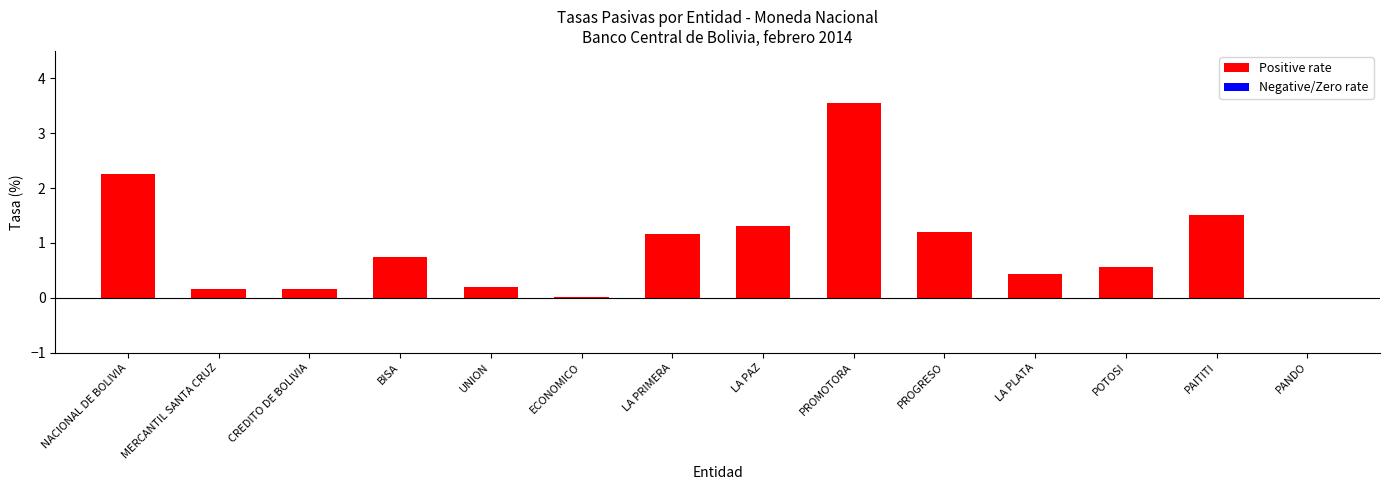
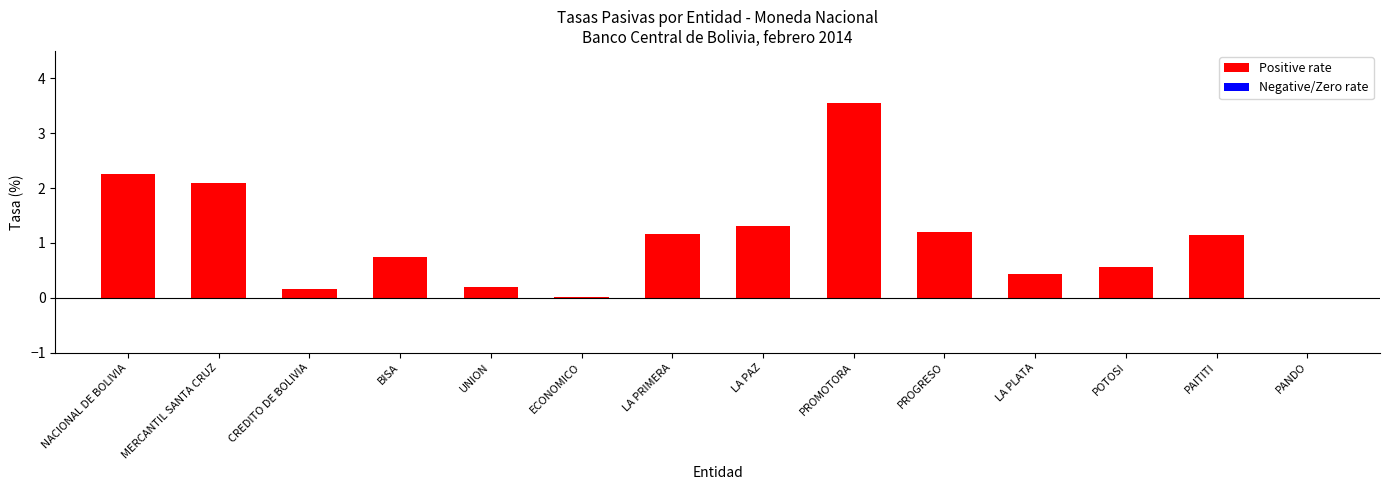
  {
    "Positive rate": {
      "NACIONAL DE BOLIVIA": 2.3,
-     "MERCANTIL SANTA CRUZ": 0.2,
+     "MERCANTIL SANTA CRUZ": 2.1,
      "CREDITO DE BOLIVIA": 0.2,
      "BISA": 0.7,
      "UNION": 0.2,
      "LA PRIMERA": 1.2,
      "LA PAZ": 1.3,
      "PROMOTORA": 3.6,
      "PROGRESO": 1.2,
      "LA PLATA": 0.4,
      "POTOSI": 0.6,
-     "PAITITI": 1.5,
+     "PAITITI": 1.1,
      "PANDO": 0.0
    },
    "Negative/Zero rate": {
      "NACIONAL DE BOLIVIA": 0.0,
      "MERCANTIL SANTA CRUZ": 0.0,
      "CREDITO DE BOLIVIA": 0.0,
      "BISA": 0.0,
      "UNION": 0.0,
      "ECONOMICO": 0.0,
      "LA PRIMERA": 0.0,
      "LA PAZ": 0.0,
      "PROMOTORA": 0.0,
      "PROGRESO": 0.0,
      "LA PLATA": 0.0,
      "POTOSI": 0.0,
      "PAITITI": 0.0,
      "PANDO": 0.0
    }
  }
